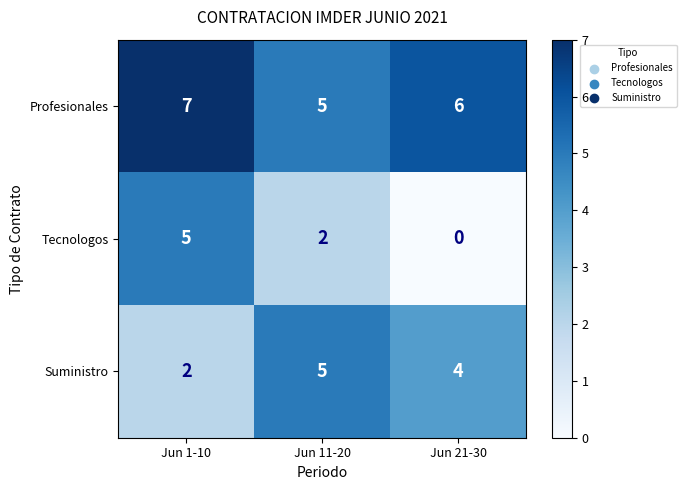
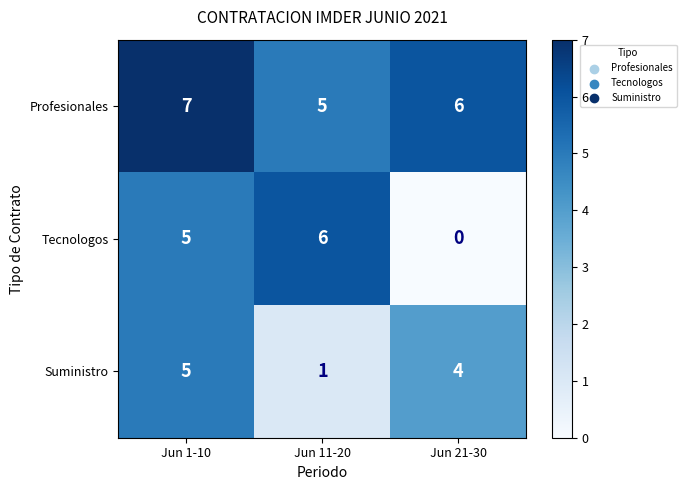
  {
    "Profesionales": {
      "Jun 1-10": 7,
      "Jun 11-20": 5,
      "Jun 21-30": 6
    },
    "Tecnologos": {
      "Jun 1-10": 5,
-     "Jun 11-20": 2,
+     "Jun 11-20": 6,
      "Jun 21-30": 0
    },
    "Suministro": {
-     "Jun 1-10": 2,
-     "Jun 11-20": 5,
+     "Jun 1-10": 5,
+     "Jun 11-20": 1,
      "Jun 21-30": 4
    }
  }
